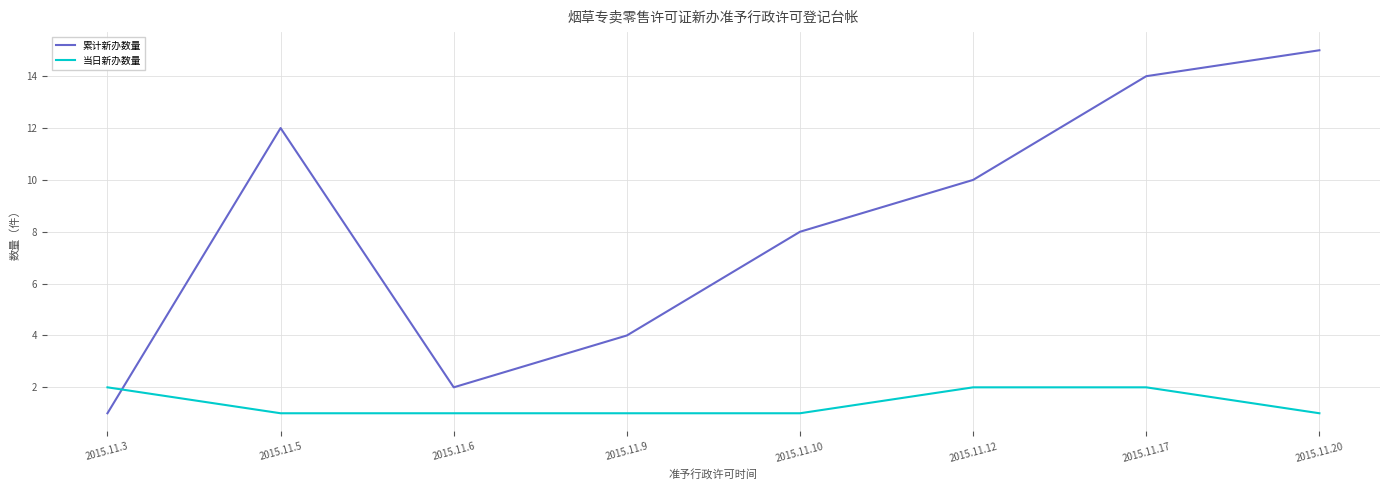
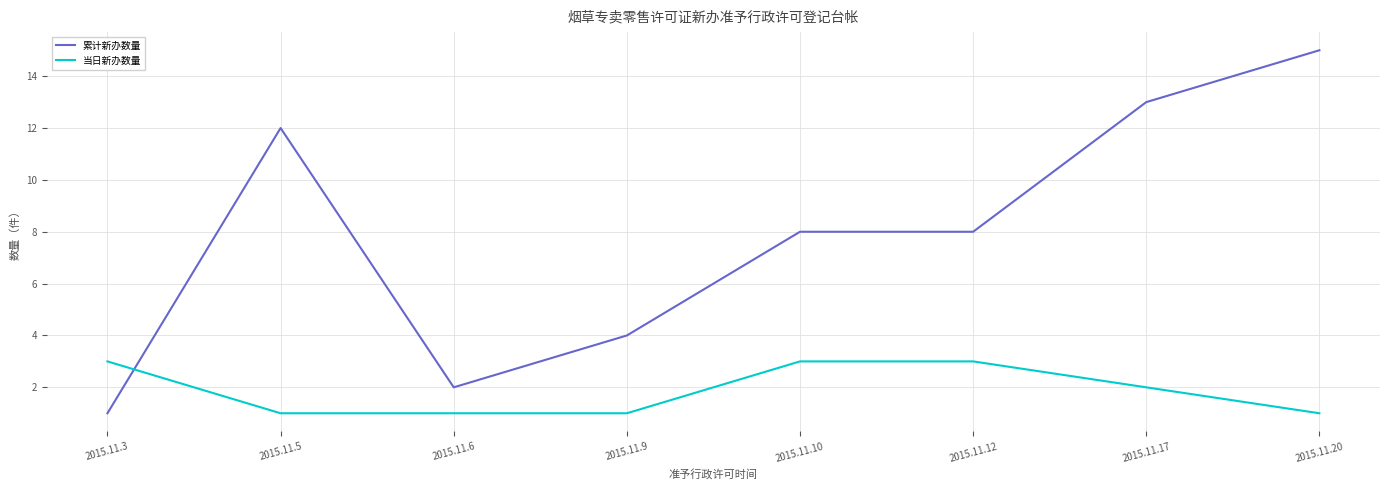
  {
    "累计新办数量": {
      "2015.11.3": 1,
      "2015.11.5": 12,
      "2015.11.6": 2,
      "2015.11.9": 4,
      "2015.11.10": 8,
-     "2015.11.12": 10,
-     "2015.11.17": 14,
+     "2015.11.12": 8,
+     "2015.11.17": 13,
      "2015.11.20": 15
    },
    "当日新办数量": {
-     "2015.11.3": 2,
+     "2015.11.3": 3,
      "2015.11.5": 1,
      "2015.11.6": 1,
      "2015.11.9": 1,
-     "2015.11.10": 1,
-     "2015.11.12": 2,
+     "2015.11.10": 3,
+     "2015.11.12": 3,
      "2015.11.17": 2,
      "2015.11.20": 1
    }
  }
